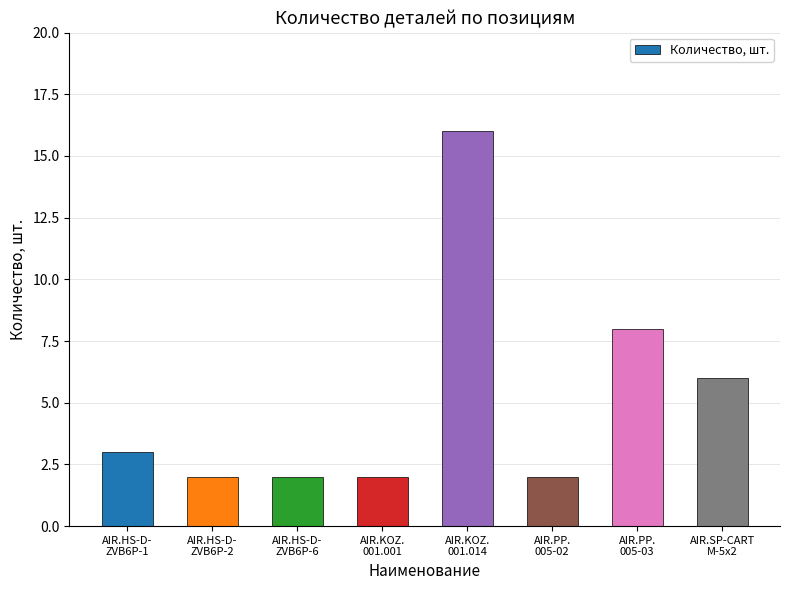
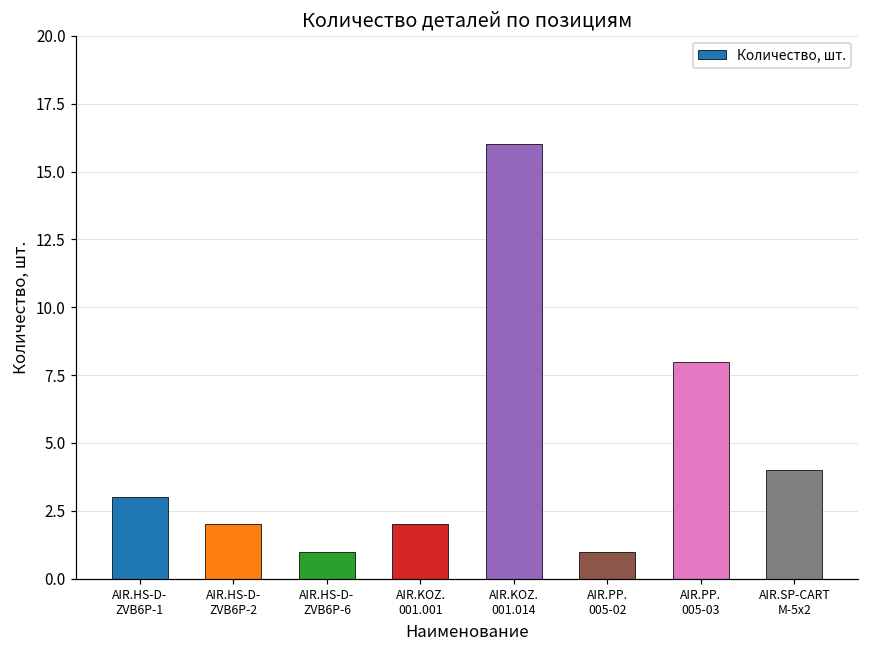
  {
    "AIR.HS-D- ZVB6P-1": 3,
    "AIR.HS-D- ZVB6P-2": 2,
-   "AIR.HS-D- ZVB6P-6": 2,
+   "AIR.HS-D- ZVB6P-6": 1,
    "AIR.KOZ. 001.001": 2,
    "AIR.KOZ. 001.014": 16,
-   "AIR.PP. 005-02": 2,
+   "AIR.PP. 005-02": 1,
    "AIR.PP. 005-03": 8,
-   "AIR.SP-CART M-5x2": 6
+   "AIR.SP-CART M-5x2": 4
  }
